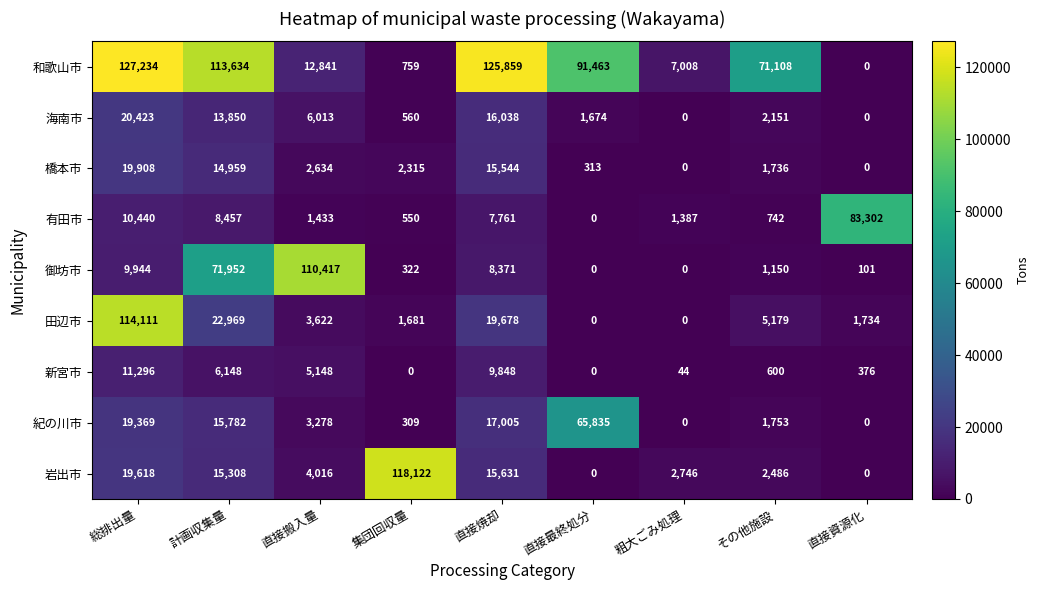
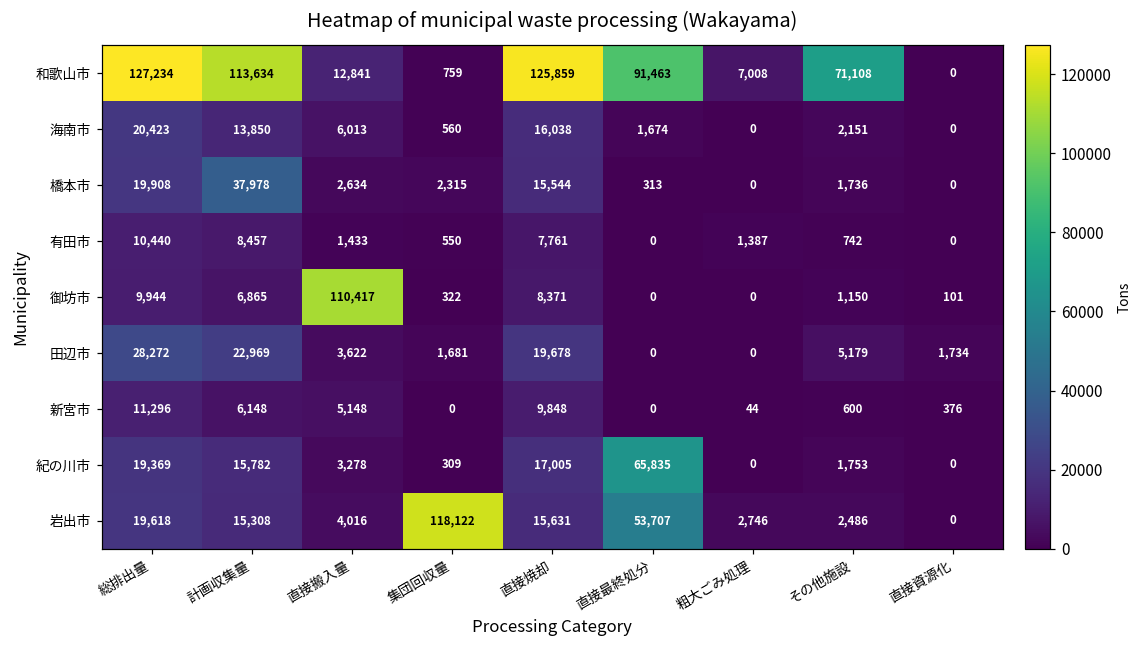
  {
    "和歌山市": {
      "総排出量": "127,234",
      "計画収集量": "113,634",
      "直接搬入量": "12,841",
      "集団回収量": "759",
      "直接焼却": "125,859",
      "直接最終処分": "91,463",
      "粗大ごみ処理": "7,008",
      "その他施設": "71,108",
      "直接資源化": "0"
    },
    "海南市": {
      "総排出量": "20,423",
      "計画収集量": "13,850",
      "直接搬入量": "6,013",
      "集団回収量": "560",
      "直接焼却": "16,038",
      "直接最終処分": "1,674",
      "粗大ごみ処理": "0",
      "その他施設": "2,151",
      "直接資源化": "0"
    },
    "橋本市": {
      "総排出量": "19,908",
-     "計画収集量": "14,959",
+     "計画収集量": "37,978",
      "直接搬入量": "2,634",
      "集団回収量": "2,315",
      "直接焼却": "15,544",
      "直接最終処分": "313",
      "粗大ごみ処理": "0",
      "その他施設": "1,736",
      "直接資源化": "0"
    },
    "有田市": {
      "総排出量": "10,440",
      "計画収集量": "8,457",
      "直接搬入量": "1,433",
      "集団回収量": "550",
      "直接焼却": "7,761",
      "直接最終処分": "0",
      "粗大ごみ処理": "1,387",
      "その他施設": "742",
-     "直接資源化": "83,302"
+     "直接資源化": "0"
    },
    "御坊市": {
      "総排出量": "9,944",
-     "計画収集量": "71,952",
+     "計画収集量": "6,865",
      "直接搬入量": "110,417",
      "集団回収量": "322",
      "直接焼却": "8,371",
      "直接最終処分": "0",
      "粗大ごみ処理": "0",
      "その他施設": "1,150",
      "直接資源化": "101"
    },
    "田辺市": {
-     "総排出量": "114,111",
+     "総排出量": "28,272",
      "計画収集量": "22,969",
      "直接搬入量": "3,622",
      "集団回収量": "1,681",
      "直接焼却": "19,678",
      "直接最終処分": "0",
      "粗大ごみ処理": "0",
      "その他施設": "5,179",
      "直接資源化": "1,734"
    },
    "新宮市": {
      "総排出量": "11,296",
      "計画収集量": "6,148",
      "直接搬入量": "5,148",
      "集団回収量": "0",
      "直接焼却": "9,848",
      "直接最終処分": "0",
      "粗大ごみ処理": "44",
      "その他施設": "600",
      "直接資源化": "376"
    },
    "紀の川市": {
      "総排出量": "19,369",
      "計画収集量": "15,782",
      "直接搬入量": "3,278",
      "集団回収量": "309",
      "直接焼却": "17,005",
      "直接最終処分": "65,835",
      "粗大ごみ処理": "0",
      "その他施設": "1,753",
      "直接資源化": "0"
    },
    "岩出市": {
      "総排出量": "19,618",
      "計画収集量": "15,308",
      "直接搬入量": "4,016",
      "集団回収量": "118,122",
      "直接焼却": "15,631",
-     "直接最終処分": "0",
+     "直接最終処分": "53,707",
      "粗大ごみ処理": "2,746",
      "その他施設": "2,486",
      "直接資源化": "0"
    }
  }
